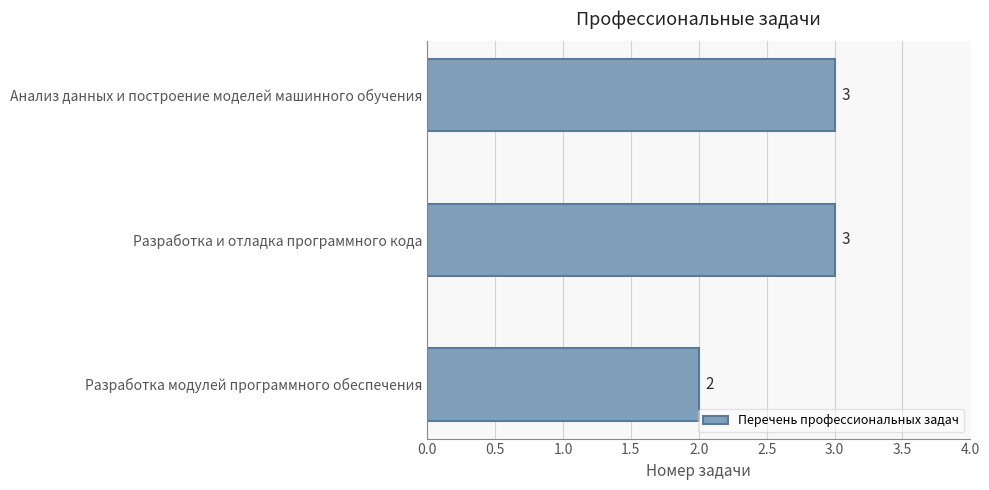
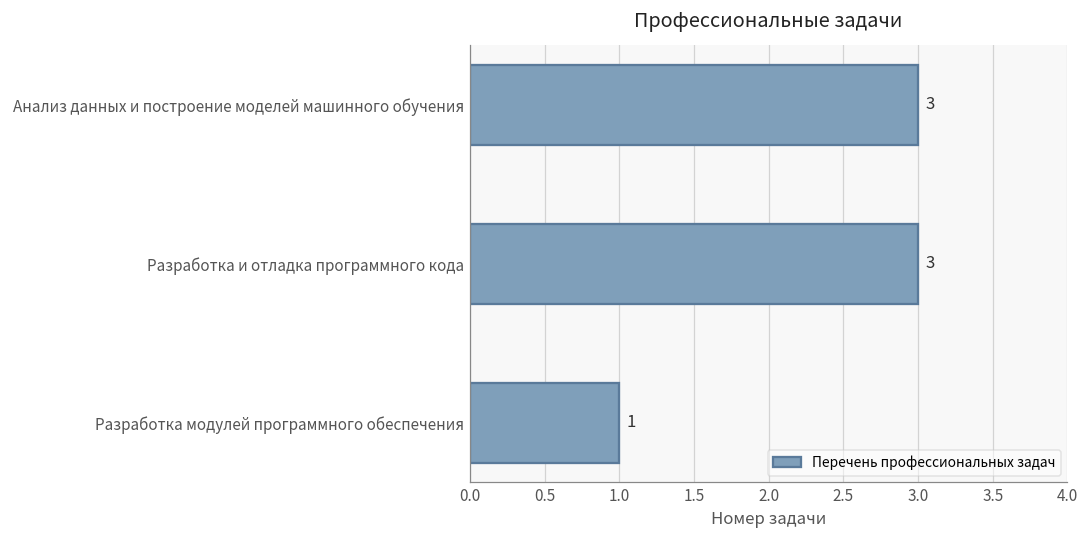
  {
    "Анализ данных и построение моделей машинного обучения": 3,
    "Разработка и отладка программного кода": 3,
-   "Разработка модулей программного обеспечения": 2
+   "Разработка модулей программного обеспечения": 1
  }
